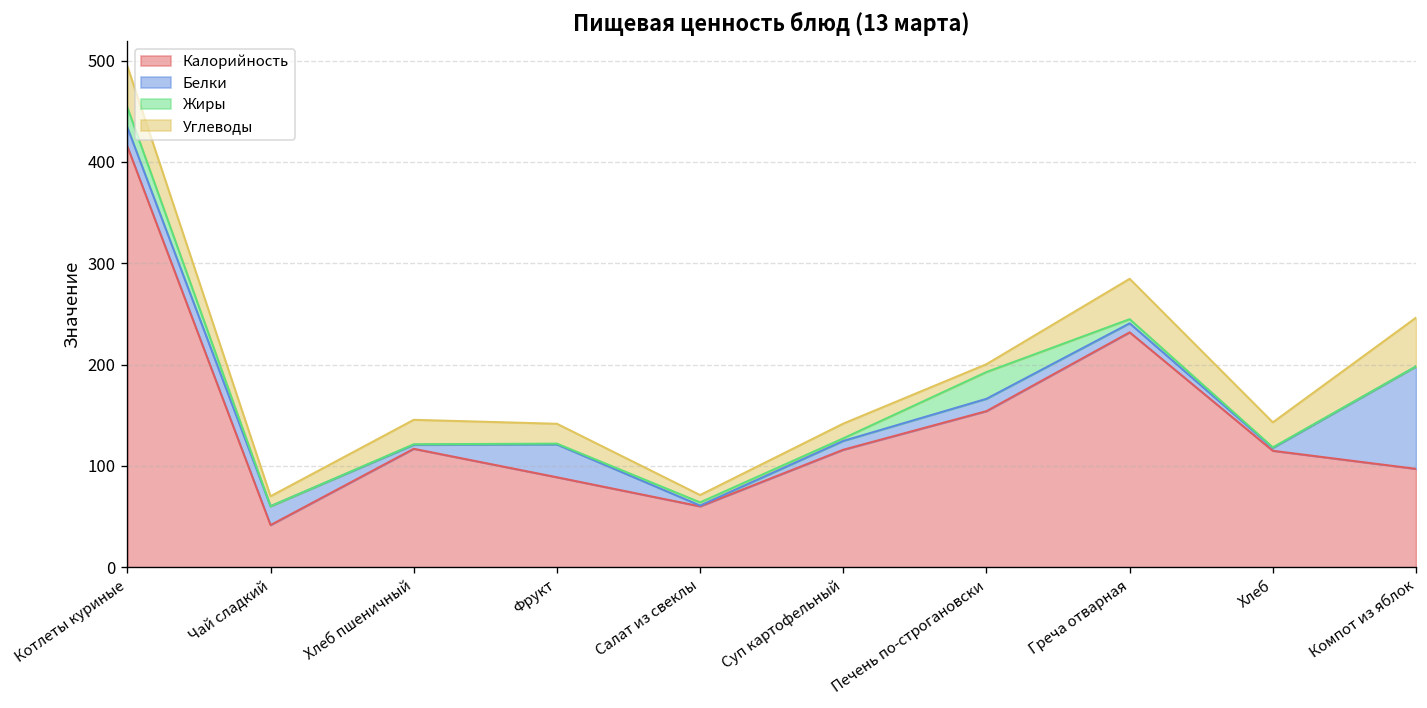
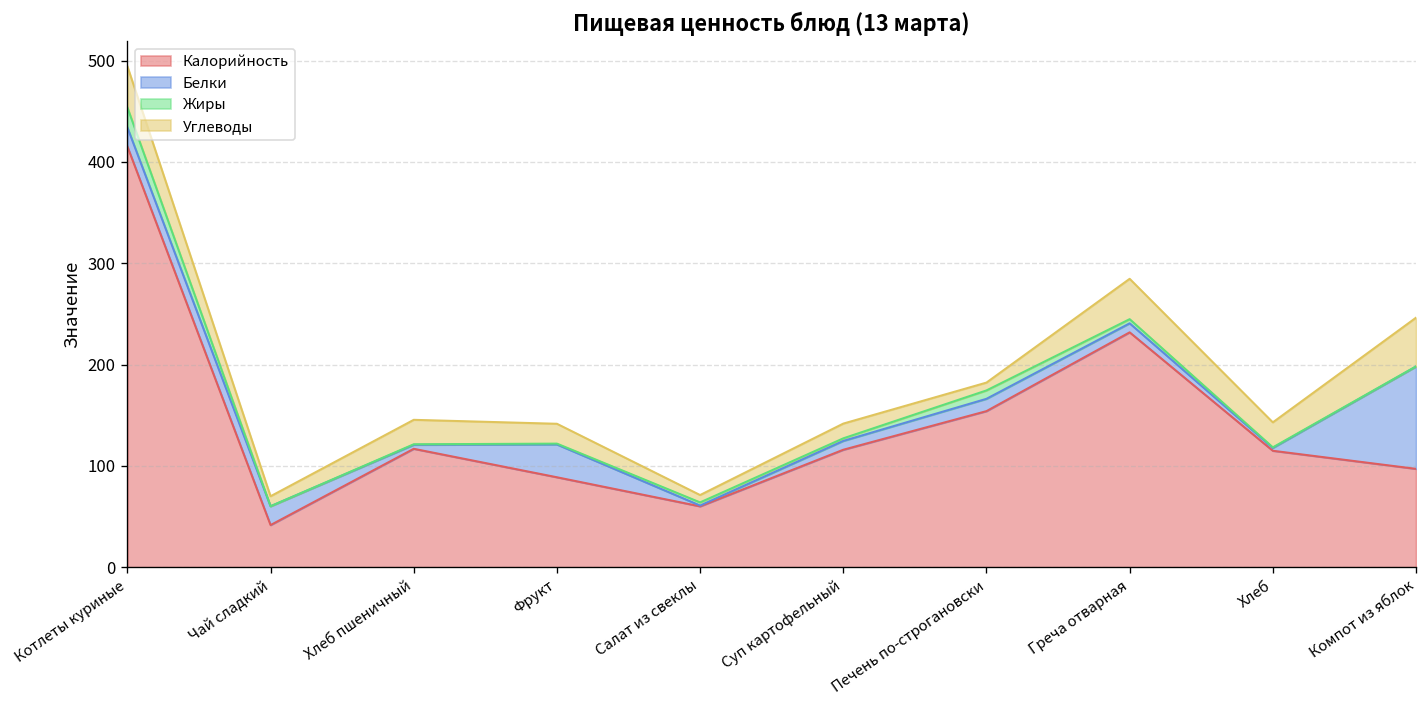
  {
    "Калорийность": {
      "Котлеты куриные": 420,
      "Чай сладкий": 40,
      "Хлеб пшеничный": 120,
      "Фрукт": 90,
      "Суп картофельный": 120,
      "Печень по-строгановски": 150,
      "Греча отварная": 230,
      "Компот из яблок": 100
    },
    "Белки": {
      "Котлеты куриные": 20,
      "Печень по-строгановски": 10,
      "Греча отварная": 10
    },
    "Жиры": {
      "Котлеты куриные": 20,
      "Салат из свеклы": 0,
-     "Печень по-строгановски": 30,
+     "Печень по-строгановски": 10,
      "Греча отварная": 0
    },
    "Углеводы": {
      "Котлеты куриные": 40,
      "Чай сладкий": 10,
      "Хлеб пшеничный": 20,
      "Фрукт": 20,
      "Салат из свеклы": 10,
      "Суп картофельный": 10,
      "Печень по-строгановски": 10,
      "Греча отварная": 40,
      "Хлеб": 20,
      "Компот из яблок": 50
    }
  }
